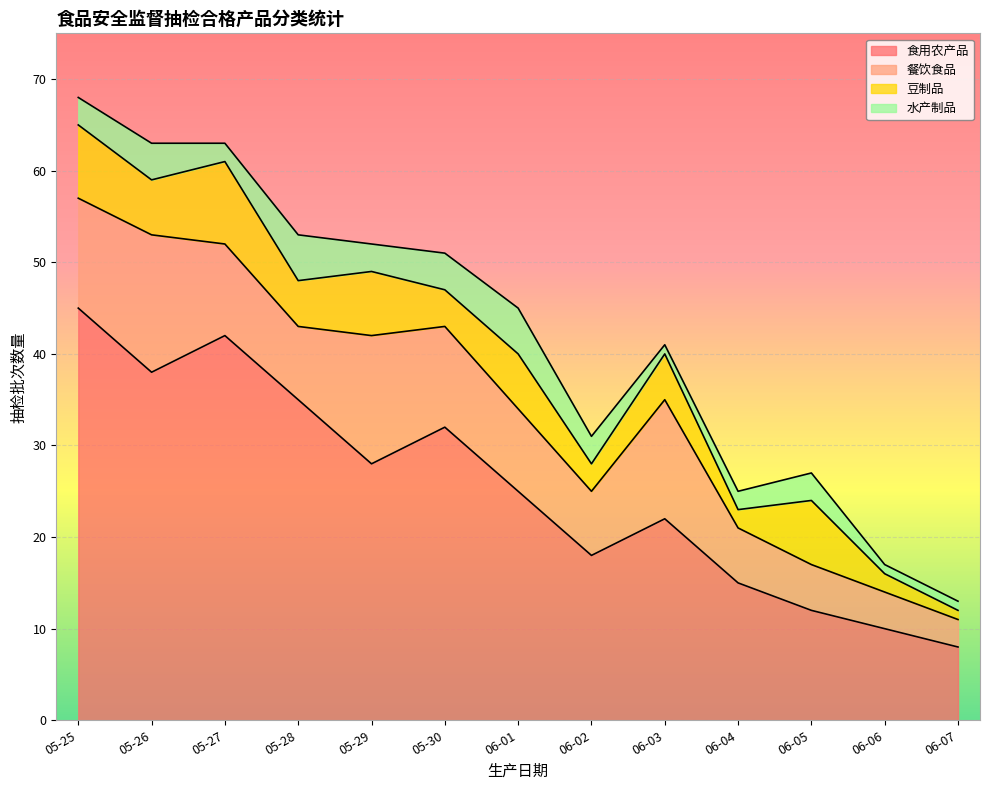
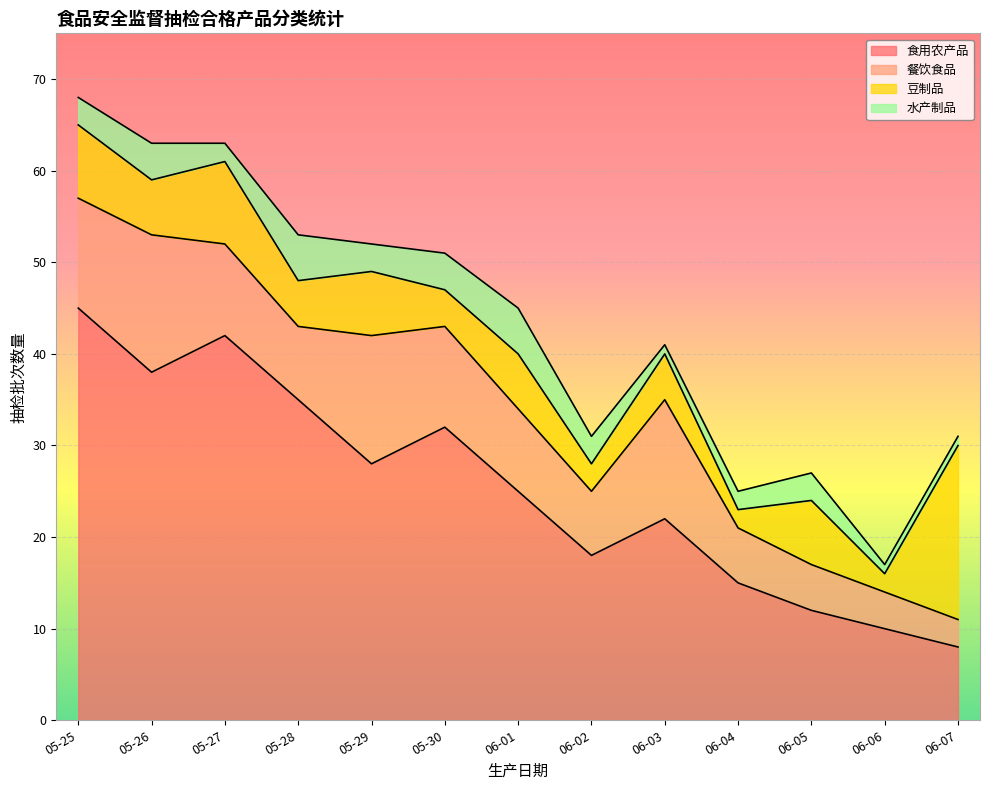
  {
    "豆制品": {
      "05-25": 8,
      "05-26": 6,
      "05-27": 9,
      "05-28": 5,
      "05-29": 7,
      "05-30": 4,
      "06-01": 6,
      "06-02": 3,
      "06-03": 5,
      "06-04": 2,
      "06-05": 7,
      "06-06": 2,
-     "06-07": 1
+     "06-07": 19
    },
    "水产制品": {
      "05-25": 3,
      "05-26": 4,
      "05-27": 2,
      "05-28": 5,
      "05-29": 3,
      "05-30": 4,
      "06-01": 5,
      "06-02": 3,
      "06-03": 1,
      "06-04": 2,
      "06-05": 3,
      "06-06": 1,
      "06-07": 1
    }
  }
